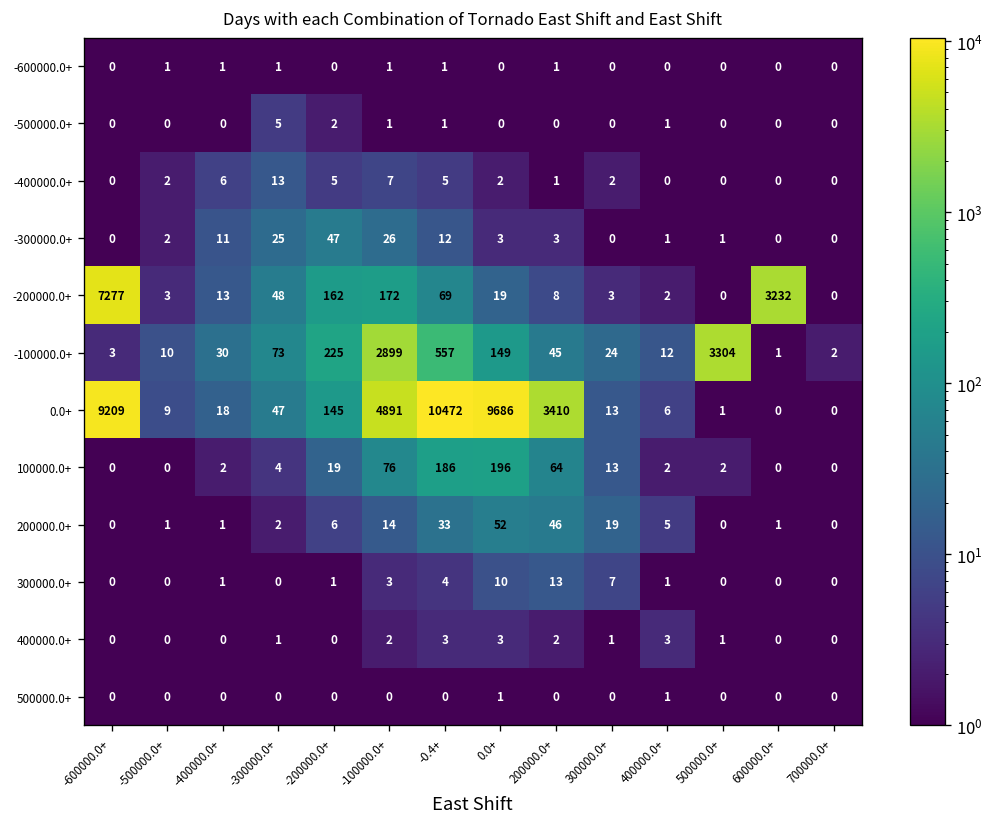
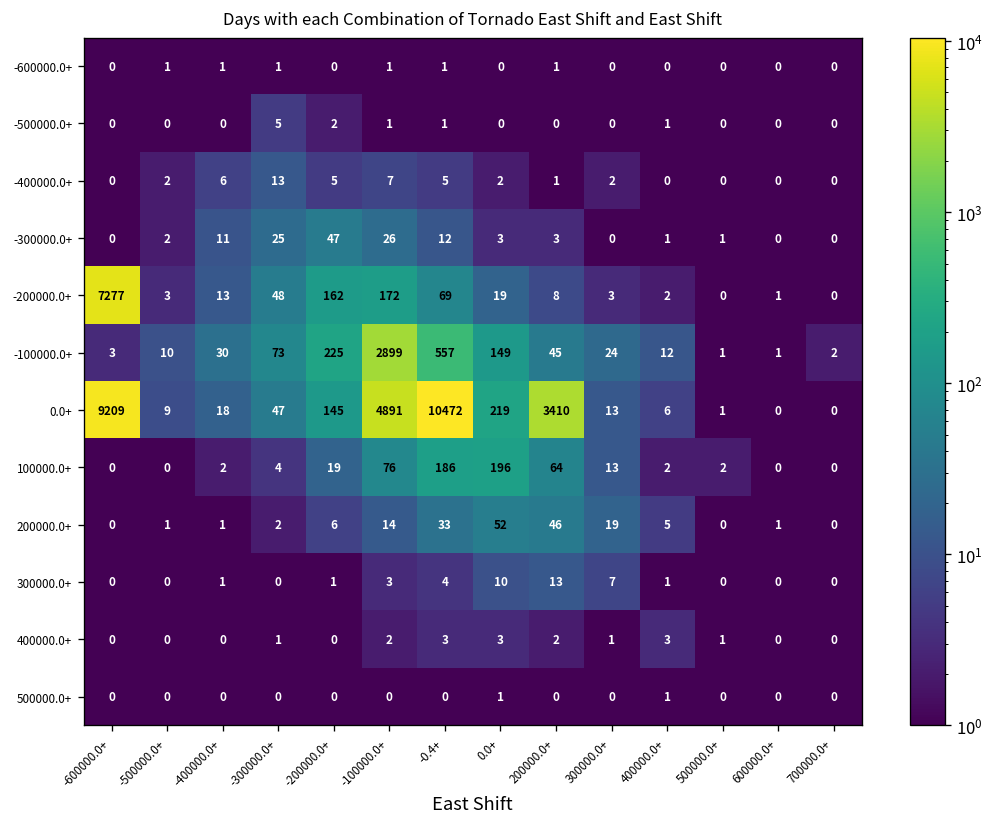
  {
    "-600000.0+": {
      "-600000.0+": 0,
      "-500000.0+": 1,
      "-400000.0+": 1,
      "-300000.0+": 1,
      "-200000.0+": 0,
      "-100000.0+": 1,
      "-0.4+": 1,
      "0.0+": 0,
      "200000.0+": 1,
      "300000.0+": 0,
      "400000.0+": 0,
      "500000.0+": 0,
      "600000.0+": 0,
      "700000.0+": 0
    },
    "-500000.0+": {
      "-600000.0+": 0,
      "-500000.0+": 0,
      "-400000.0+": 0,
      "-300000.0+": 5,
      "-200000.0+": 2,
      "-100000.0+": 1,
      "-0.4+": 1,
      "0.0+": 0,
      "200000.0+": 0,
      "300000.0+": 0,
      "400000.0+": 1,
      "500000.0+": 0,
      "600000.0+": 0,
      "700000.0+": 0
    },
    "-400000.0+": {
      "-600000.0+": 0,
      "-500000.0+": 2,
      "-400000.0+": 6,
      "-300000.0+": 13,
      "-200000.0+": 5,
      "-100000.0+": 7,
      "-0.4+": 5,
      "0.0+": 2,
      "200000.0+": 1,
      "300000.0+": 2,
      "400000.0+": 0,
      "500000.0+": 0,
      "600000.0+": 0,
      "700000.0+": 0
    },
    "-300000.0+": {
      "-600000.0+": 0,
      "-500000.0+": 2,
      "-400000.0+": 11,
      "-300000.0+": 25,
      "-200000.0+": 47,
      "-100000.0+": 26,
      "-0.4+": 12,
      "0.0+": 3,
      "200000.0+": 3,
      "300000.0+": 0,
      "400000.0+": 1,
      "500000.0+": 1,
      "600000.0+": 0,
      "700000.0+": 0
    },
    "-200000.0+": {
      "-600000.0+": 7277,
      "-500000.0+": 3,
      "-400000.0+": 13,
      "-300000.0+": 48,
      "-200000.0+": 162,
      "-100000.0+": 172,
      "-0.4+": 69,
      "0.0+": 19,
      "200000.0+": 8,
      "300000.0+": 3,
      "400000.0+": 2,
      "500000.0+": 0,
-     "600000.0+": 3232,
+     "600000.0+": 1,
      "700000.0+": 0
    },
    "-100000.0+": {
      "-600000.0+": 3,
      "-500000.0+": 10,
      "-400000.0+": 30,
      "-300000.0+": 73,
      "-200000.0+": 225,
      "-100000.0+": 2899,
      "-0.4+": 557,
      "0.0+": 149,
      "200000.0+": 45,
      "300000.0+": 24,
      "400000.0+": 12,
-     "500000.0+": 3304,
+     "500000.0+": 1,
      "600000.0+": 1,
      "700000.0+": 2
    },
    "0.0+": {
      "-600000.0+": 9209,
      "-500000.0+": 9,
      "-400000.0+": 18,
      "-300000.0+": 47,
      "-200000.0+": 145,
      "-100000.0+": 4891,
      "-0.4+": 10472,
-     "0.0+": 9686,
+     "0.0+": 219,
      "200000.0+": 3410,
      "300000.0+": 13,
      "400000.0+": 6,
      "500000.0+": 1,
      "600000.0+": 0,
      "700000.0+": 0
    },
    "100000.0+": {
      "-600000.0+": 0,
      "-500000.0+": 0,
      "-400000.0+": 2,
      "-300000.0+": 4,
      "-200000.0+": 19,
      "-100000.0+": 76,
      "-0.4+": 186,
      "0.0+": 196,
      "200000.0+": 64,
      "300000.0+": 13,
      "400000.0+": 2,
      "500000.0+": 2,
      "600000.0+": 0,
      "700000.0+": 0
    },
    "200000.0+": {
      "-600000.0+": 0,
      "-500000.0+": 1,
      "-400000.0+": 1,
      "-300000.0+": 2,
      "-200000.0+": 6,
      "-100000.0+": 14,
      "-0.4+": 33,
      "0.0+": 52,
      "200000.0+": 46,
      "300000.0+": 19,
      "400000.0+": 5,
      "500000.0+": 0,
      "600000.0+": 1,
      "700000.0+": 0
    },
    "300000.0+": {
      "-600000.0+": 0,
      "-500000.0+": 0,
      "-400000.0+": 1,
      "-300000.0+": 0,
      "-200000.0+": 1,
      "-100000.0+": 3,
      "-0.4+": 4,
      "0.0+": 10,
      "200000.0+": 13,
      "300000.0+": 7,
      "400000.0+": 1,
      "500000.0+": 0,
      "600000.0+": 0,
      "700000.0+": 0
    },
    "400000.0+": {
      "-600000.0+": 0,
      "-500000.0+": 0,
      "-400000.0+": 0,
      "-300000.0+": 1,
      "-200000.0+": 0,
      "-100000.0+": 2,
      "-0.4+": 3,
      "0.0+": 3,
      "200000.0+": 2,
      "300000.0+": 1,
      "400000.0+": 3,
      "500000.0+": 1,
      "600000.0+": 0,
      "700000.0+": 0
    },
    "500000.0+": {
      "-600000.0+": 0,
      "-500000.0+": 0,
      "-400000.0+": 0,
      "-300000.0+": 0,
      "-200000.0+": 0,
      "-100000.0+": 0,
      "-0.4+": 0,
      "0.0+": 1,
      "200000.0+": 0,
      "300000.0+": 0,
      "400000.0+": 1,
      "500000.0+": 0,
      "600000.0+": 0,
      "700000.0+": 0
    }
  }
